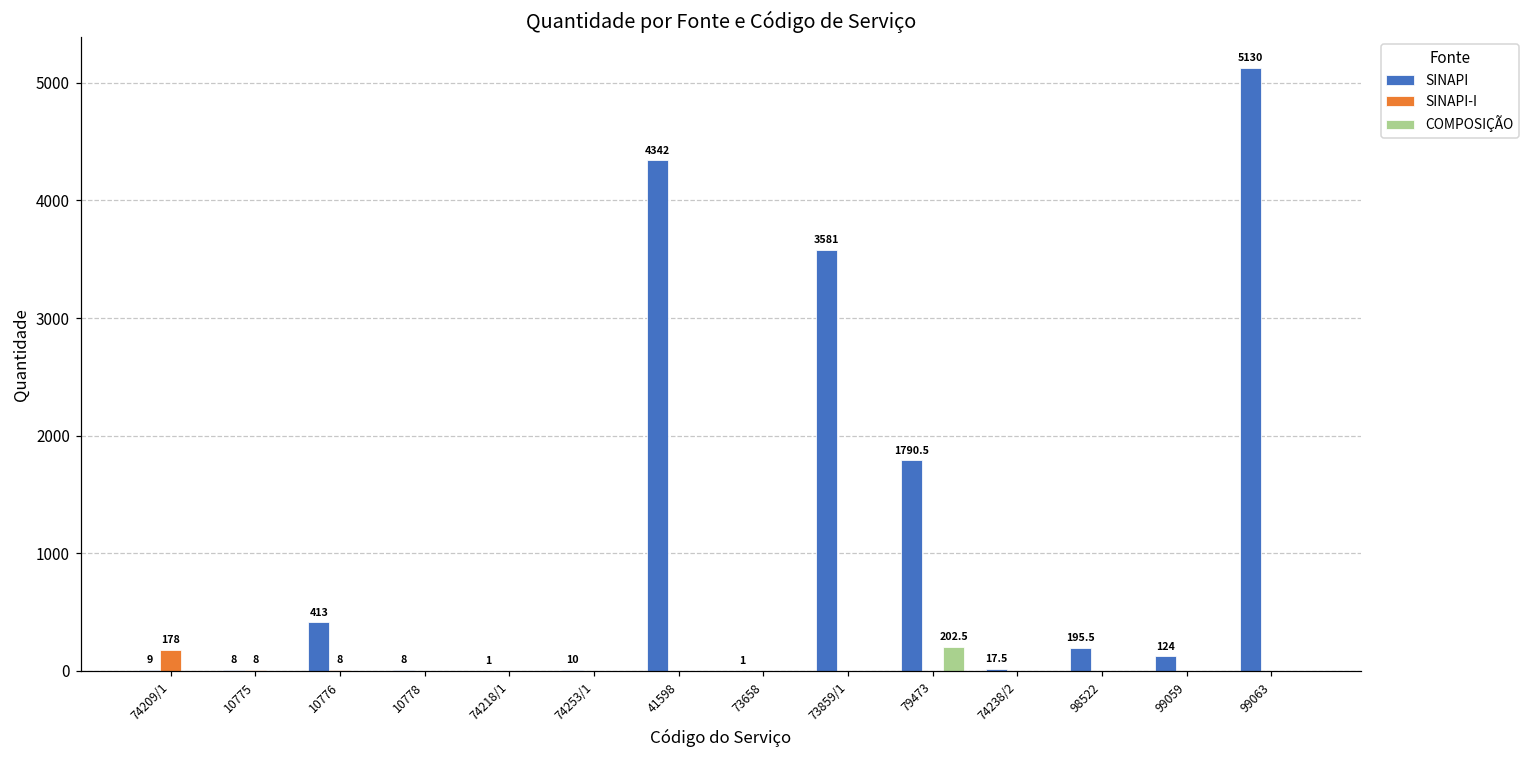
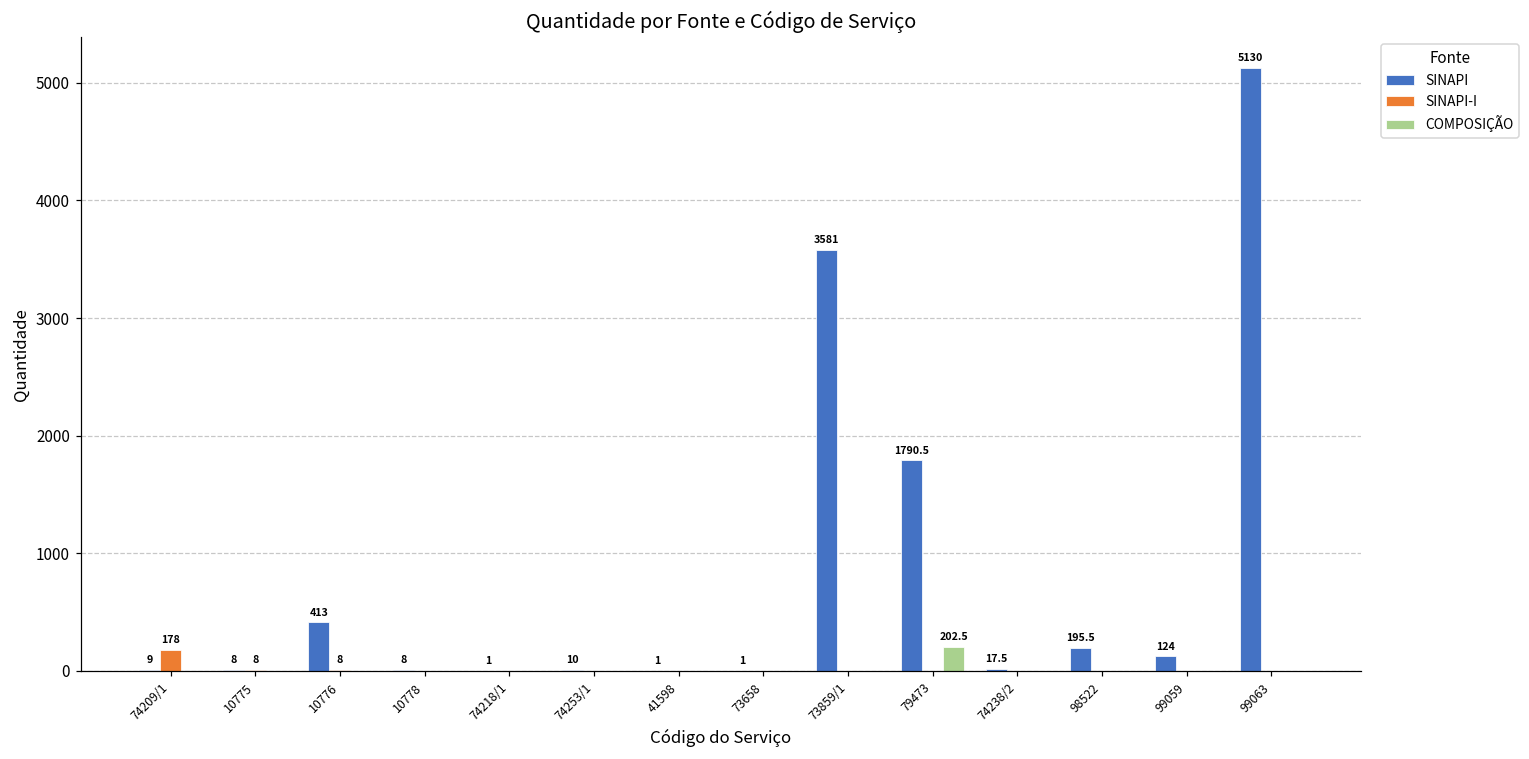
  {
    "SINAPI": {
      "74209/1": 9,
      "10775": 8,
      "10776": 413,
      "10778": 8,
      "74218/1": 1,
      "74253/1": 10,
-     "41598": 4342,
+     "41598": 1,
      "73658": 1,
      "73859/1": 3581,
      "79473": 1790.5,
      "74238/2": 17.5,
      "98522": 195.5,
      "99059": 124,
      "99063": 5130
    },
    "SINAPI-I": {
      "74209/1": 178,
      "10775": 8,
      "10776": 8
    },
    "COMPOSIÇÃO": {
      "79473": 202.5
    }
  }
